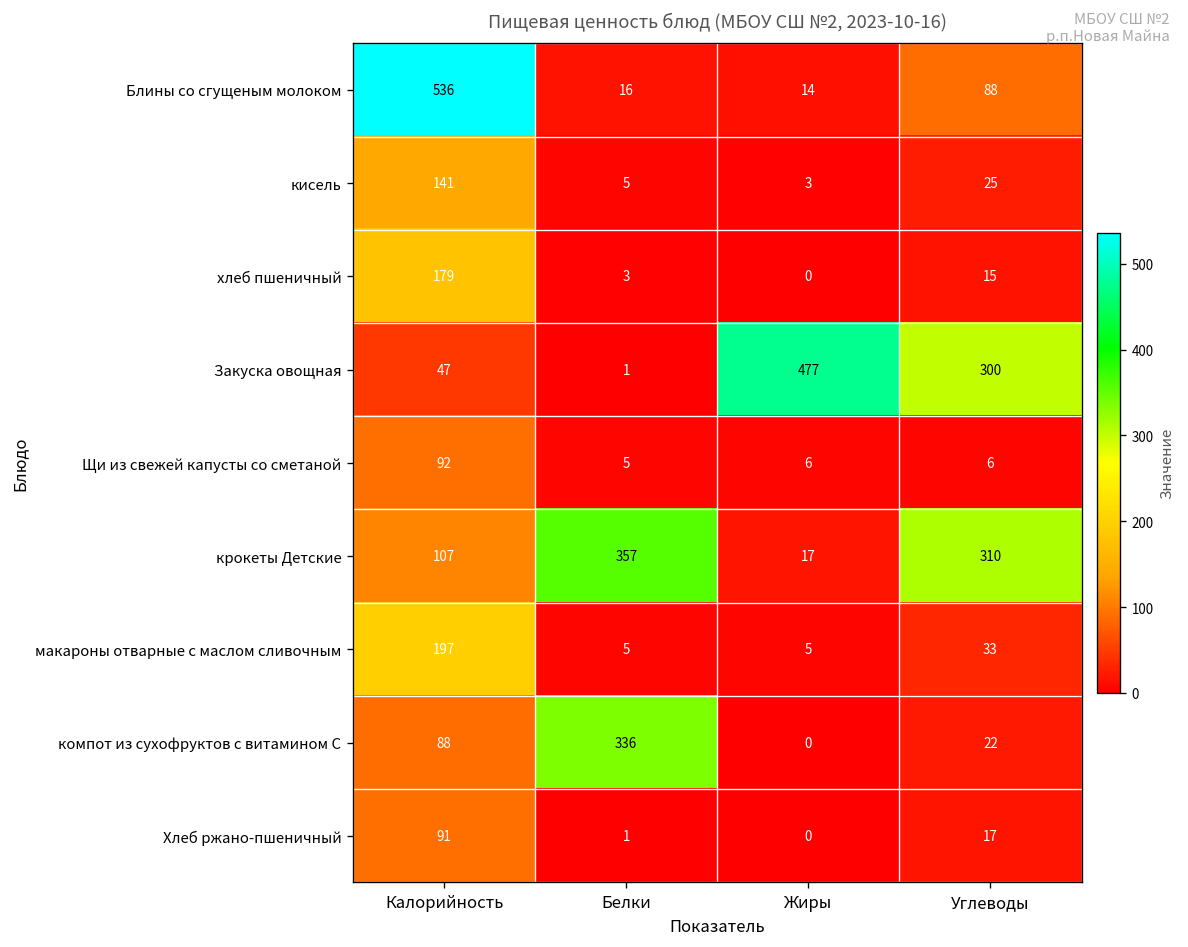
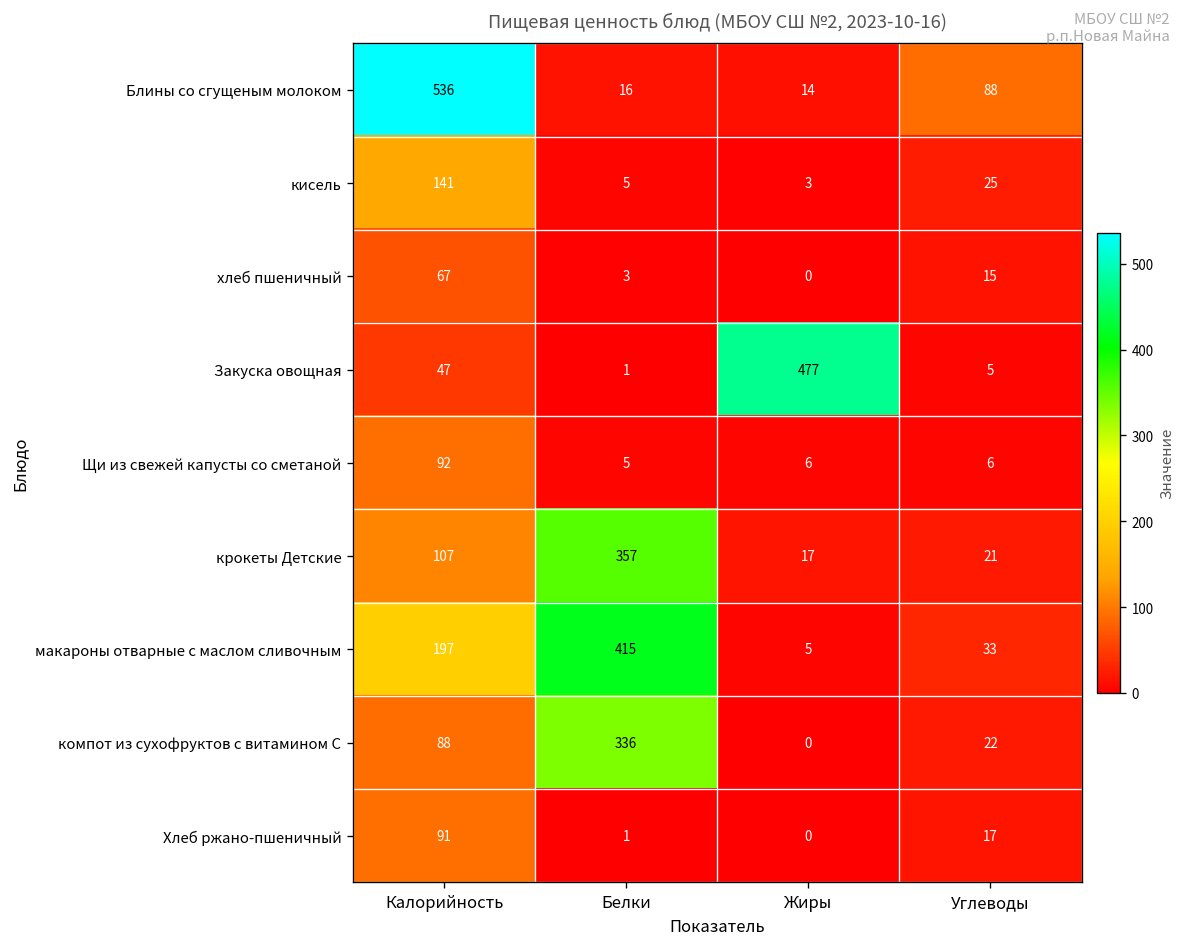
  {
    "Блины со сгущеным молоком": {
      "Калорийность": 536,
      "Белки": 16,
      "Жиры": 14,
      "Углеводы": 88
    },
    "кисель": {
      "Калорийность": 141,
      "Белки": 5,
      "Жиры": 3,
      "Углеводы": 25
    },
    "хлеб пшеничный": {
-     "Калорийность": 179,
+     "Калорийность": 67,
      "Белки": 3,
      "Жиры": 0,
      "Углеводы": 15
    },
    "Закуска овощная": {
      "Калорийность": 47,
      "Белки": 1,
      "Жиры": 477,
-     "Углеводы": 300
+     "Углеводы": 5
    },
    "Щи из свежей капусты со сметаной": {
      "Калорийность": 92,
      "Белки": 5,
      "Жиры": 6,
      "Углеводы": 6
    },
    "крокеты Детские": {
      "Калорийность": 107,
      "Белки": 357,
      "Жиры": 17,
-     "Углеводы": 310
+     "Углеводы": 21
    },
    "макароны отварные с маслом сливочным": {
      "Калорийность": 197,
-     "Белки": 5,
+     "Белки": 415,
      "Жиры": 5,
      "Углеводы": 33
    },
    "компот из сухофруктов с витамином С": {
      "Калорийность": 88,
      "Белки": 336,
      "Жиры": 0,
      "Углеводы": 22
    },
    "Хлеб ржано-пшеничный": {
      "Калорийность": 91,
      "Белки": 1,
      "Жиры": 0,
      "Углеводы": 17
    }
  }
